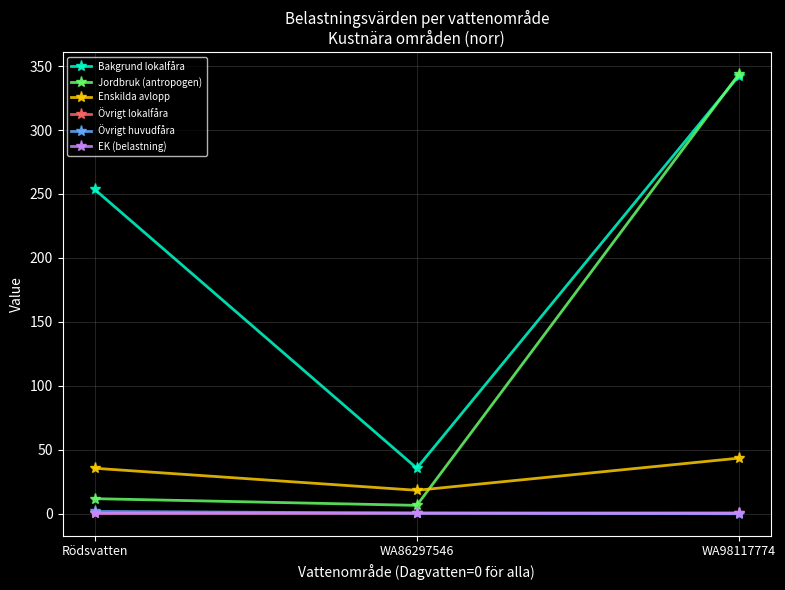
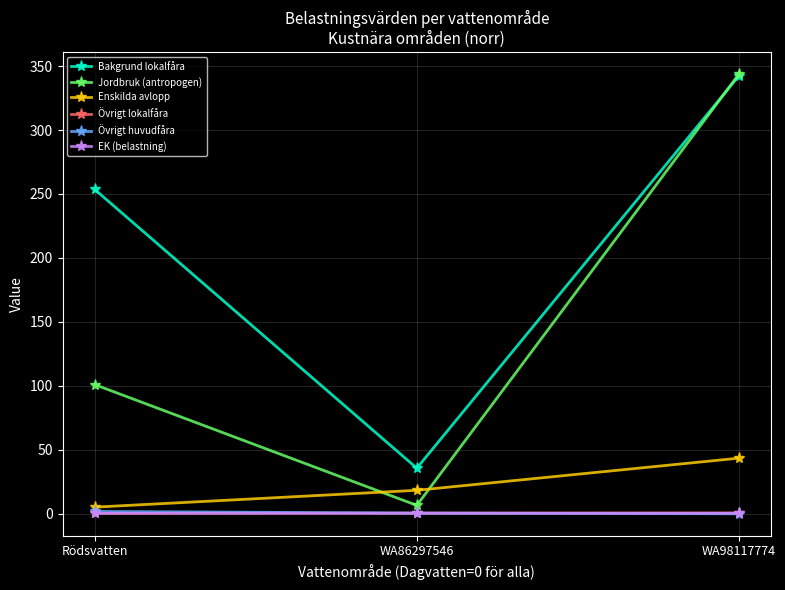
  {
    "Bakgrund lokalfåra": {
      "Rödsvatten": 254,
      "WA86297546": 36
    },
    "Jordbruk (antropogen)": {
-     "Rödsvatten": 12,
+     "Rödsvatten": 101,
      "WA86297546": 7
    },
    "Enskilda avlopp": {
-     "Rödsvatten": 36,
+     "Rödsvatten": 5,
      "WA86297546": 18,
      "WA98117774": 44
    }
  }
